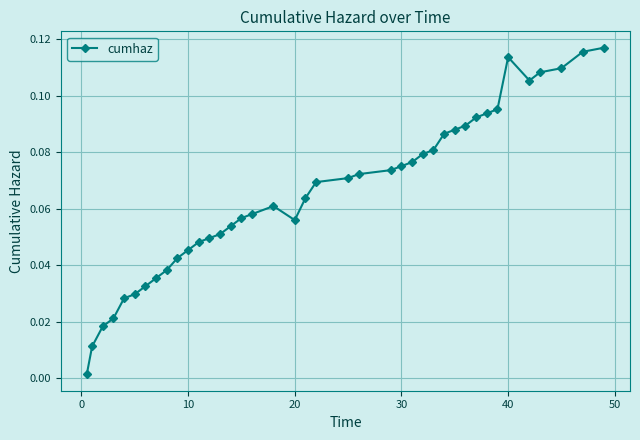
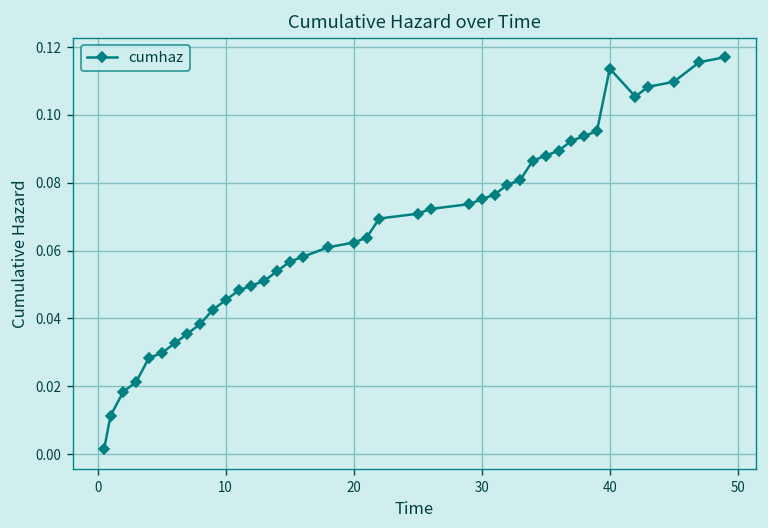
  {
    "10": 0.045,
-   "20": 0.056,
+   "20": 0.062,
    "30": 0.075,
    "40": 0.114
  }
